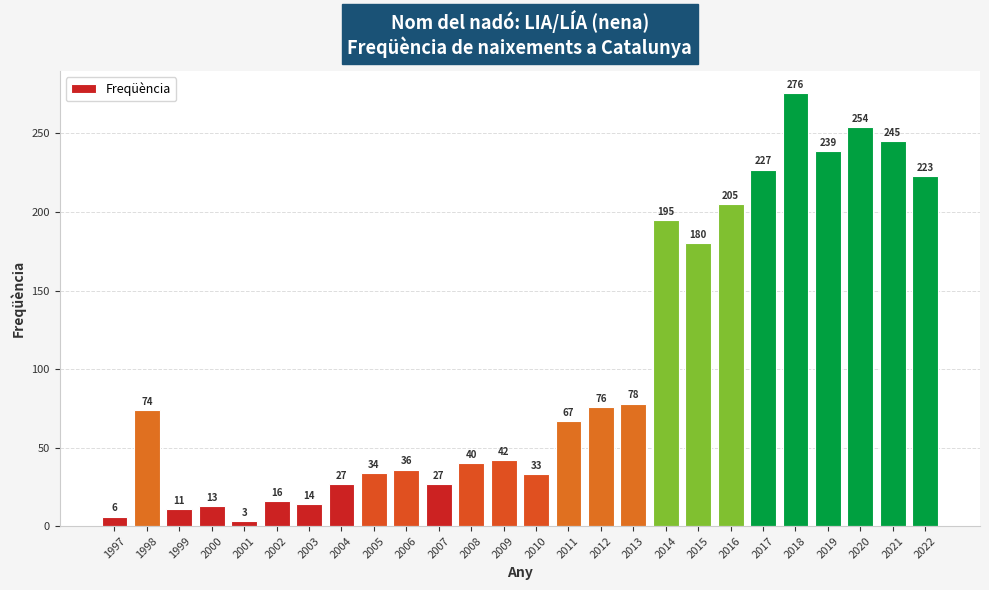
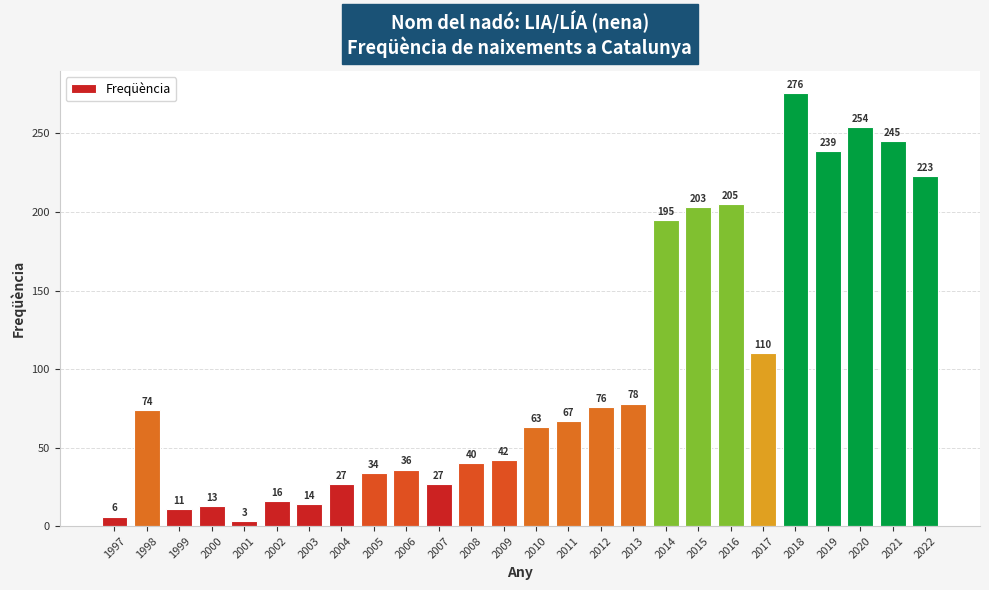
  {
    "1997": 6,
    "1998": 74,
    "1999": 11,
    "2000": 13,
    "2001": 3,
    "2002": 16,
    "2003": 14,
    "2004": 27,
    "2005": 34,
    "2006": 36,
    "2007": 27,
    "2008": 40,
    "2009": 42,
-   "2010": 33,
+   "2010": 63,
    "2011": 67,
    "2012": 76,
    "2013": 78,
    "2014": 195,
-   "2015": 180,
+   "2015": 203,
    "2016": 205,
-   "2017": 227,
+   "2017": 110,
    "2018": 276,
    "2019": 239,
    "2020": 254,
    "2021": 245,
    "2022": 223
  }
